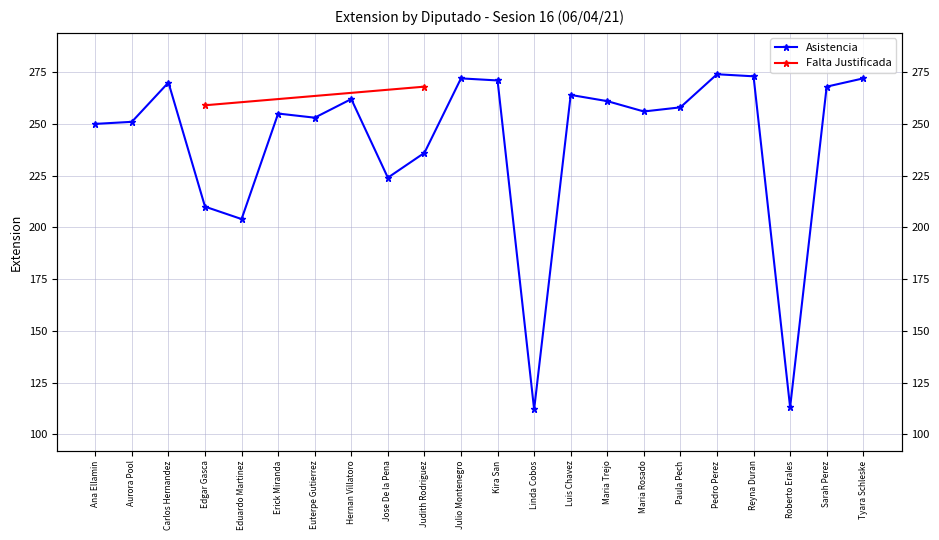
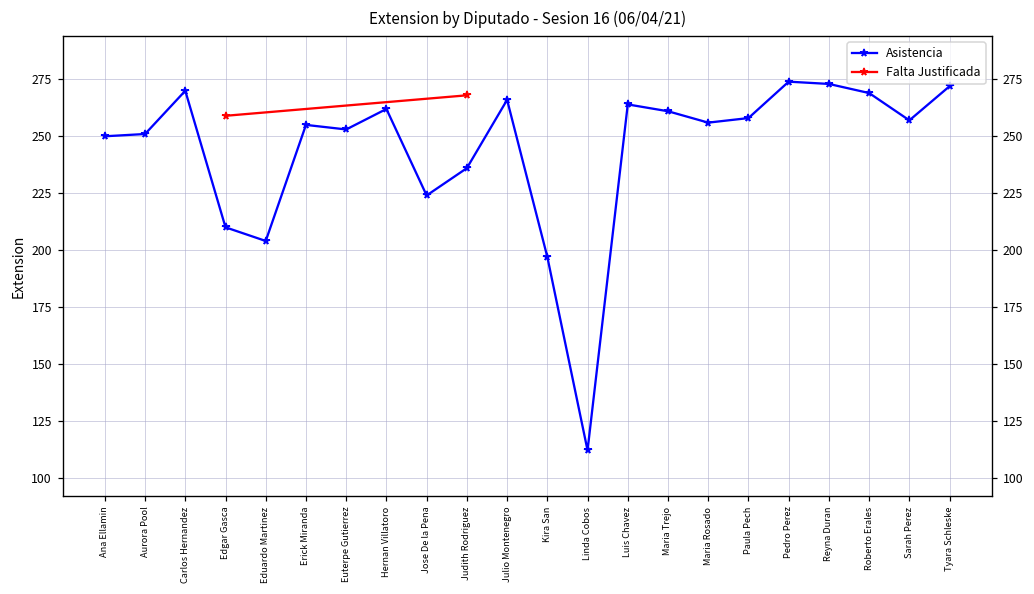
  {
    "Asistencia": {
      "Ana Ellamin": 250,
      "Aurora Pool": 251,
      "Carlos Hernandez": 270,
      "Edgar Gasca": 210,
      "Eduardo Martinez": 204,
      "Erick Miranda": 255,
      "Euterpe Gutierrez": 253,
      "Hernan Villatoro": 262,
      "Jose De la Pena": 224,
      "Judith Rodriguez": 236,
-     "Julio Montenegro": 272,
-     "Kira San": 271,
+     "Julio Montenegro": 266,
+     "Kira San": 197,
      "Linda Cobos": 112,
      "Luis Chavez": 264,
      "Maria Trejo": 261,
      "Maria Rosado": 256,
      "Paula Pech": 258,
      "Pedro Perez": 274,
      "Reyna Duran": 273,
-     "Roberto Erales": 113,
-     "Sarah Perez": 268,
+     "Roberto Erales": 269,
+     "Sarah Perez": 257,
      "Tyara Schleske": 272
    },
    "Falta Justificada": {
      "Edgar Gasca": 259,
      "Judith Rodriguez": 268
    }
  }
